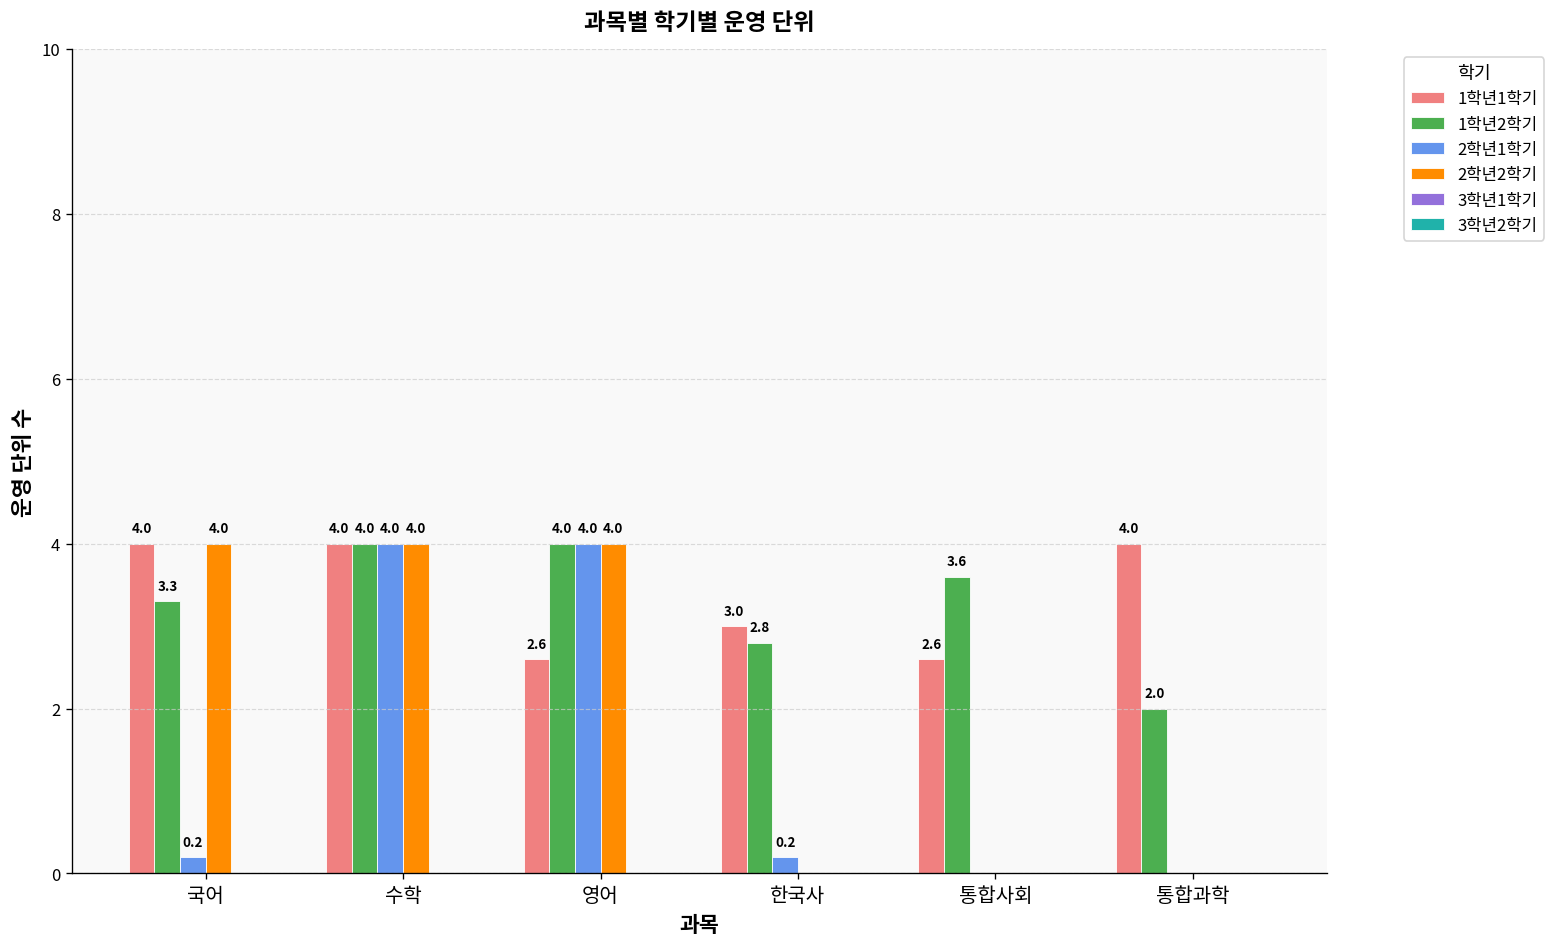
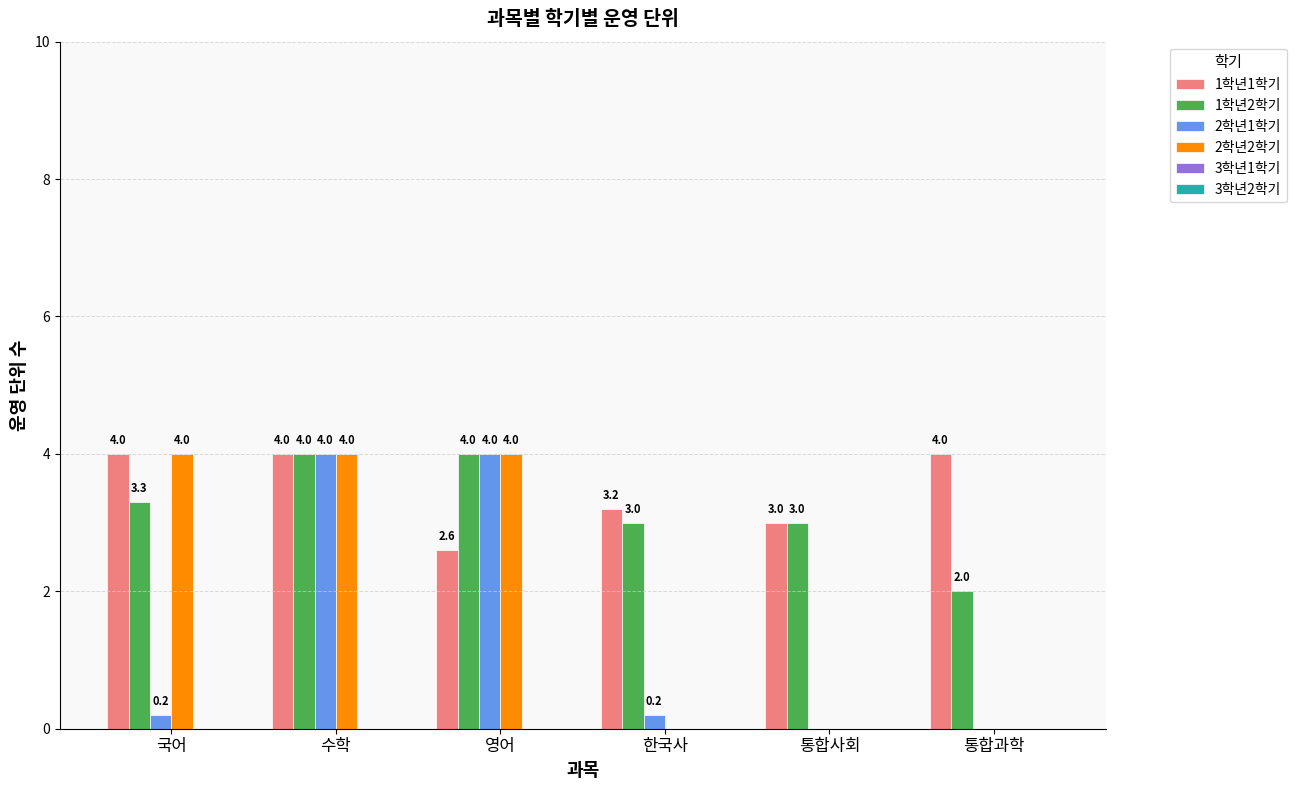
  {
    "1학년1학기": {
      "국어": 4.0,
      "수학": 4.0,
      "영어": 2.6,
-     "한국사": 3.0,
-     "통합사회": 2.6,
+     "한국사": 3.2,
+     "통합사회": 3.0,
      "통합과학": 4.0
    },
    "1학년2학기": {
      "국어": 3.3,
      "수학": 4.0,
      "영어": 4.0,
-     "한국사": 2.8,
-     "통합사회": 3.6,
+     "한국사": 3.0,
+     "통합사회": 3.0,
      "통합과학": 2.0
    },
    "2학년1학기": {
      "국어": 0.2,
      "수학": 4.0,
      "영어": 4.0,
      "한국사": 0.2
    },
    "2학년2학기": {
      "국어": 4.0,
      "수학": 4.0,
      "영어": 4.0
    },
    "3학년1학기": {
      "국어": 0.0,
      "수학": 0.0,
      "영어": 0.0,
      "한국사": 0.0,
      "통합사회": 0.0,
      "통합과학": 0.0
    },
    "3학년2학기": {
      "국어": 0.0,
      "수학": 0.0,
      "영어": 0.0,
      "한국사": 0.0,
      "통합사회": 0.0,
      "통합과학": 0.0
    }
  }
